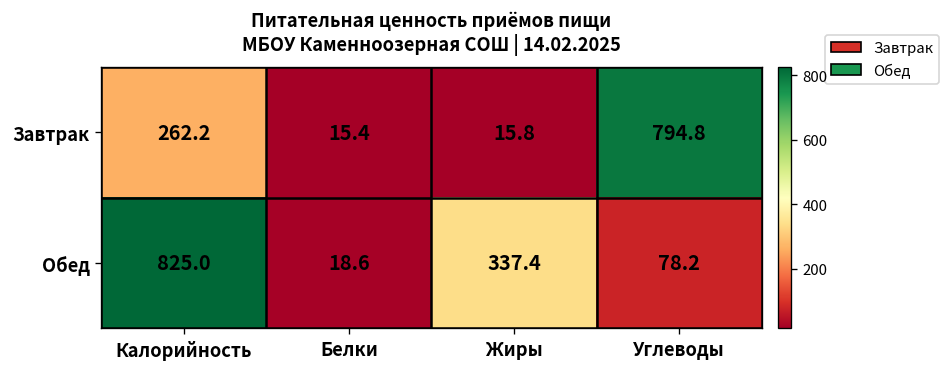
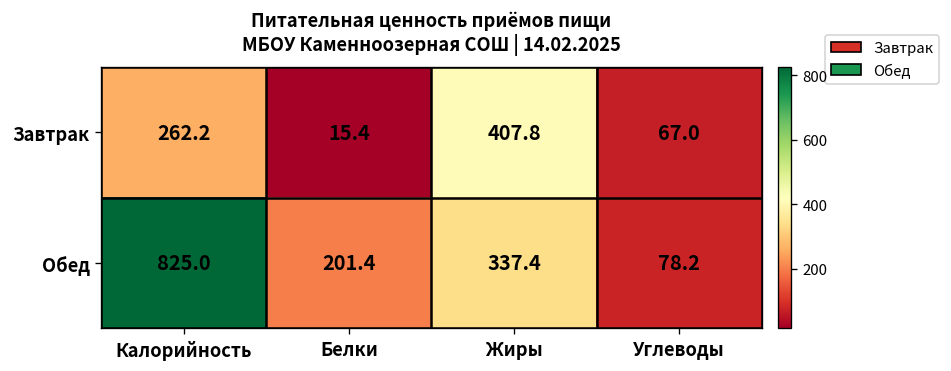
  {
    "Завтрак": {
      "Калорийность": 262.2,
      "Белки": 15.4,
-     "Жиры": 15.8,
-     "Углеводы": 794.8
+     "Жиры": 407.8,
+     "Углеводы": 67.0
    },
    "Обед": {
      "Калорийность": 825.0,
-     "Белки": 18.6,
+     "Белки": 201.4,
      "Жиры": 337.4,
      "Углеводы": 78.2
    }
  }
